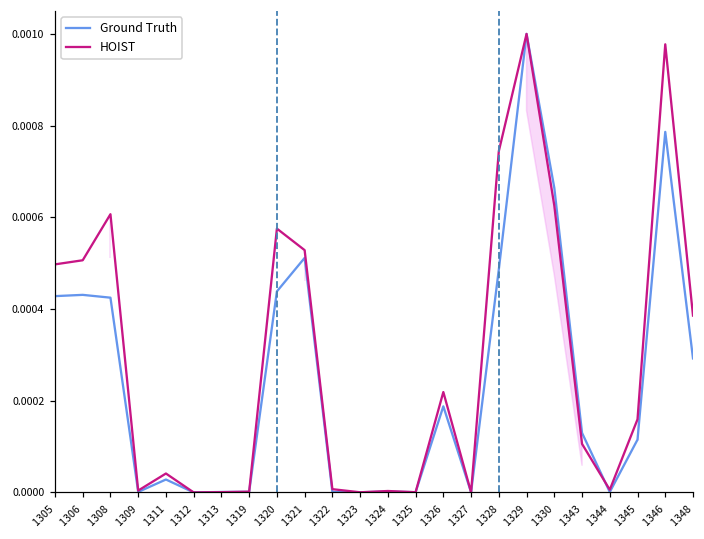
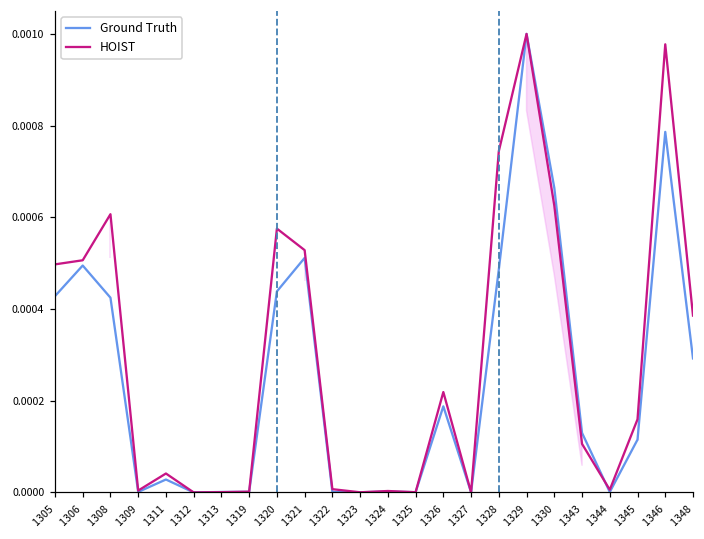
  {
    "Ground Truth": {
      "1305": 0.00043,
-     "1306": 0.00043,
+     "1306": 0.00049,
      "1308": 0.00042,
      "1311": 0.00003,
      "1320": 0.00044,
      "1321": 0.00051,
      "1322": 0.00000,
      "1326": 0.00019,
      "1328": 0.00049,
      "1330": 0.00066,
      "1343": 0.00013,
      "1345": 0.00012,
      "1346": 0.00079,
      "1348": 0.00029
    },
    "HOIST": {
      "1305": 0.00050,
      "1306": 0.00051,
      "1308": 0.00061,
      "1311": 0.00004,
      "1320": 0.00058,
      "1321": 0.00053,
      "1322": 0.00001,
      "1326": 0.00022,
      "1328": 0.00074,
      "1330": 0.00063,
      "1343": 0.00011,
      "1345": 0.00016,
      "1346": 0.00098,
      "1348": 0.00039
    }
  }
